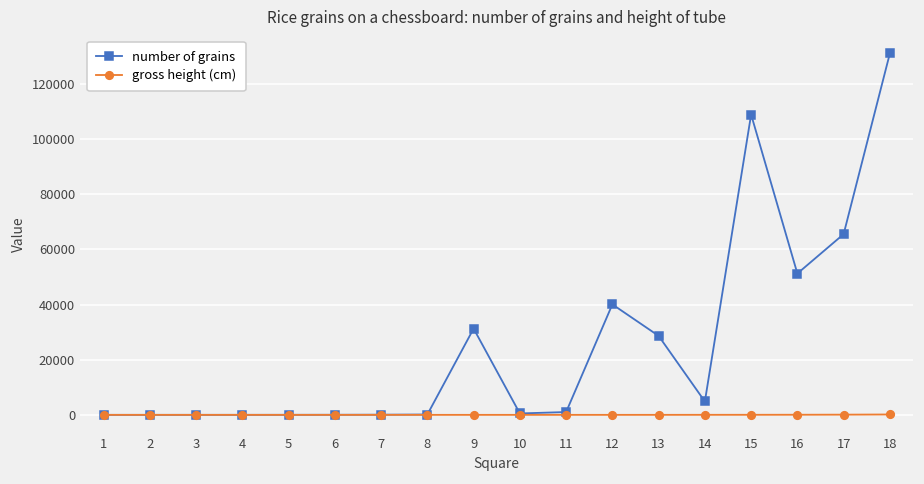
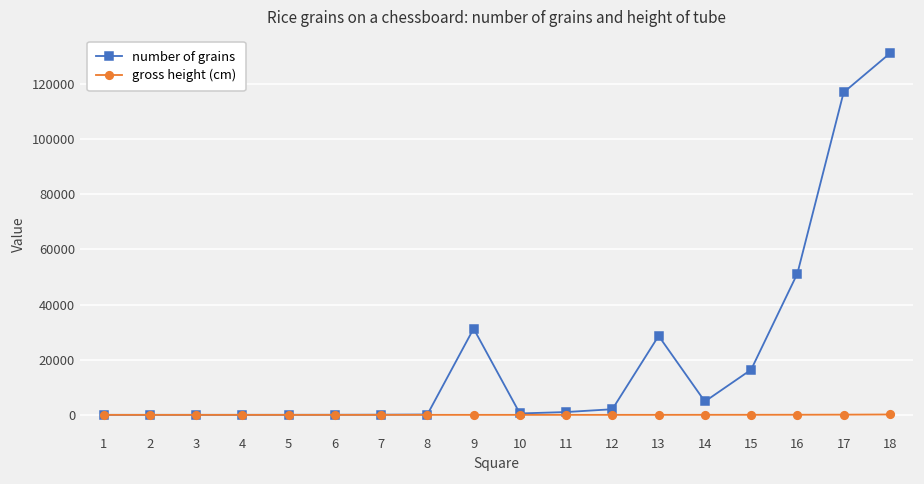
  {
    "number of grains": {
      "9": 31000,
-     "12": 40000,
+     "12": 2000,
      "13": 29000,
      "14": 5000,
-     "15": 109000,
+     "15": 16000,
      "16": 51000,
-     "17": 66000,
+     "17": 117000,
      "18": 131000
    },
    "gross height (cm)": {
      "9": 0,
      "12": 0,
      "13": 0,
      "14": 0,
      "15": 0,
      "16": 0,
      "17": 0,
      "18": 0
    }
  }
